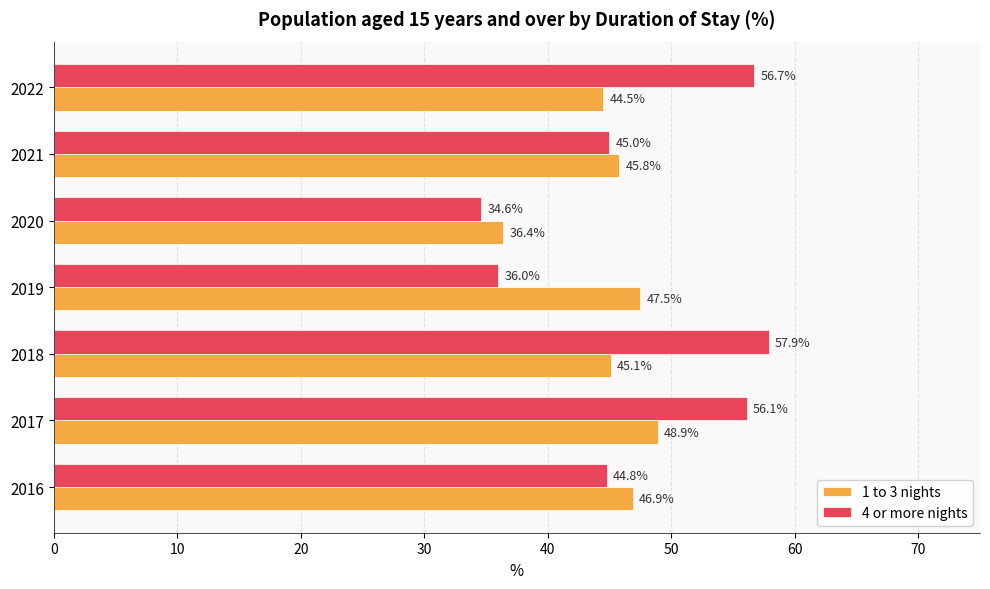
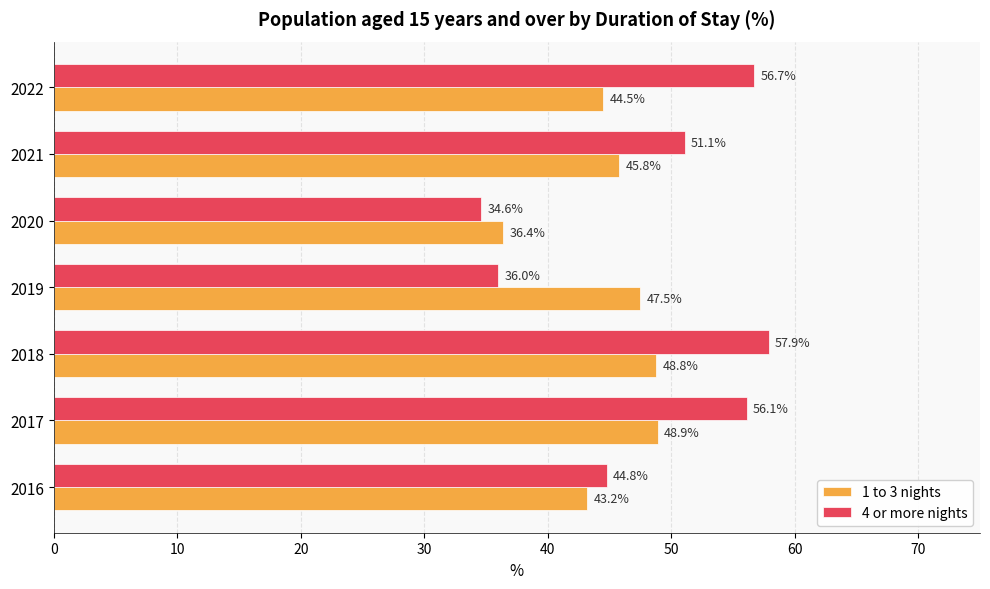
  {
    "1 to 3 nights": {
      "2022": "44.5%",
      "2021": "45.8%",
      "2020": "36.4%",
      "2019": "47.5%",
-     "2018": "45.1%",
+     "2018": "48.8%",
      "2017": "48.9%",
-     "2016": "46.9%"
+     "2016": "43.2%"
    },
    "4 or more nights": {
      "2022": "56.7%",
-     "2021": "45.0%",
+     "2021": "51.1%",
      "2020": "34.6%",
      "2019": "36.0%",
      "2018": "57.9%",
      "2017": "56.1%",
      "2016": "44.8%"
    }
  }
